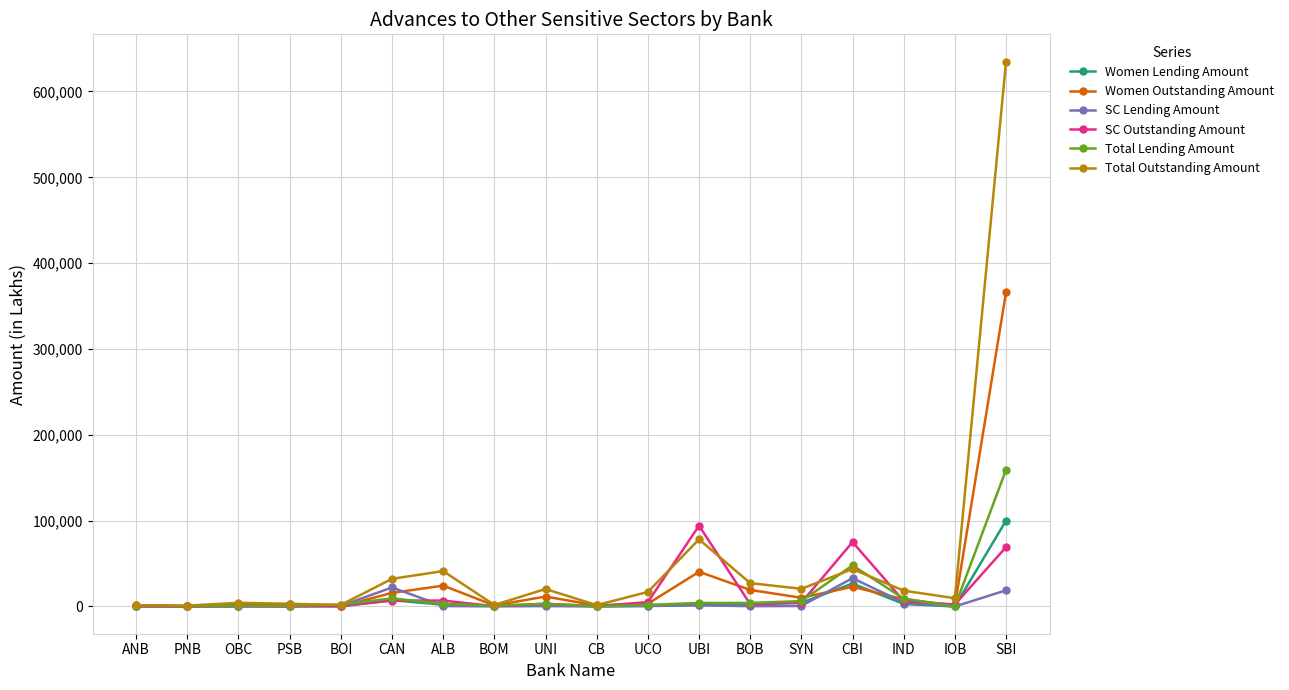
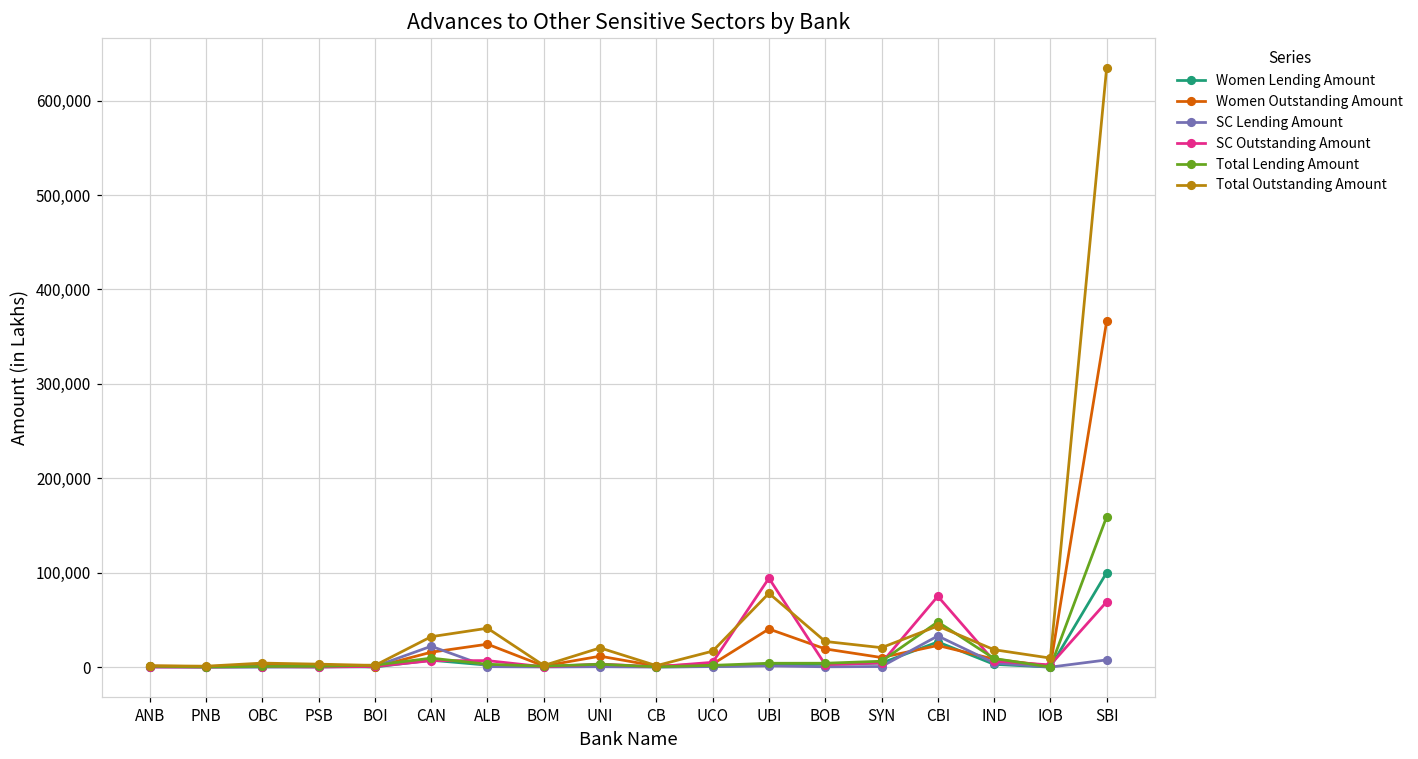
  {
    "Women Lending Amount": {
      "CBI": "30,000",
      "SBI": "100,000"
    },
    "SC Lending Amount": {
      "CAN": "20,000",
      "SYN": "0",
      "CBI": "30,000",
-     "SBI": "20,000"
+     "SBI": "10,000"
    },
    "SC Outstanding Amount": {
      "ALB": "10,000",
      "UBI": "90,000",
      "CBI": "80,000",
      "SBI": "70,000"
    },
    "Total Lending Amount": {
      "CBI": "50,000",
      "SBI": "160,000"
    }
  }
